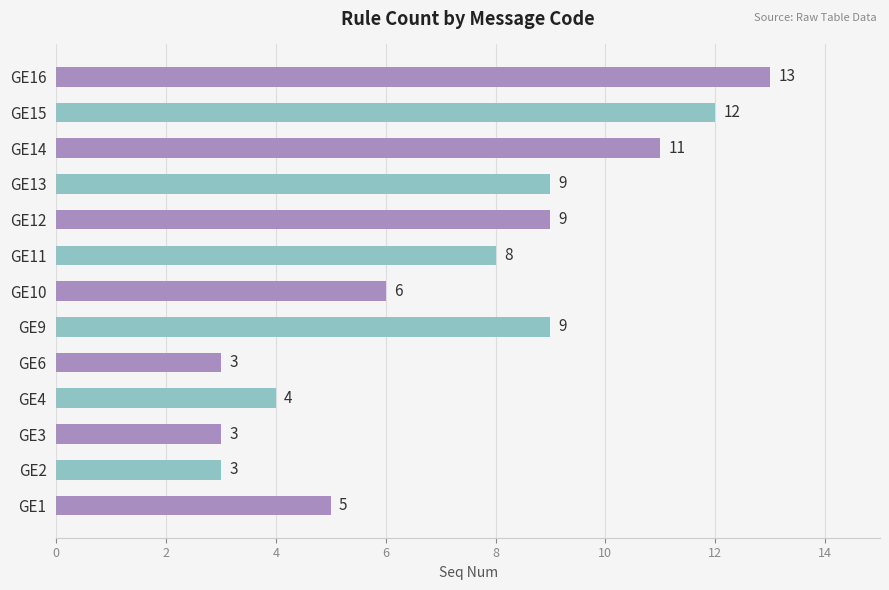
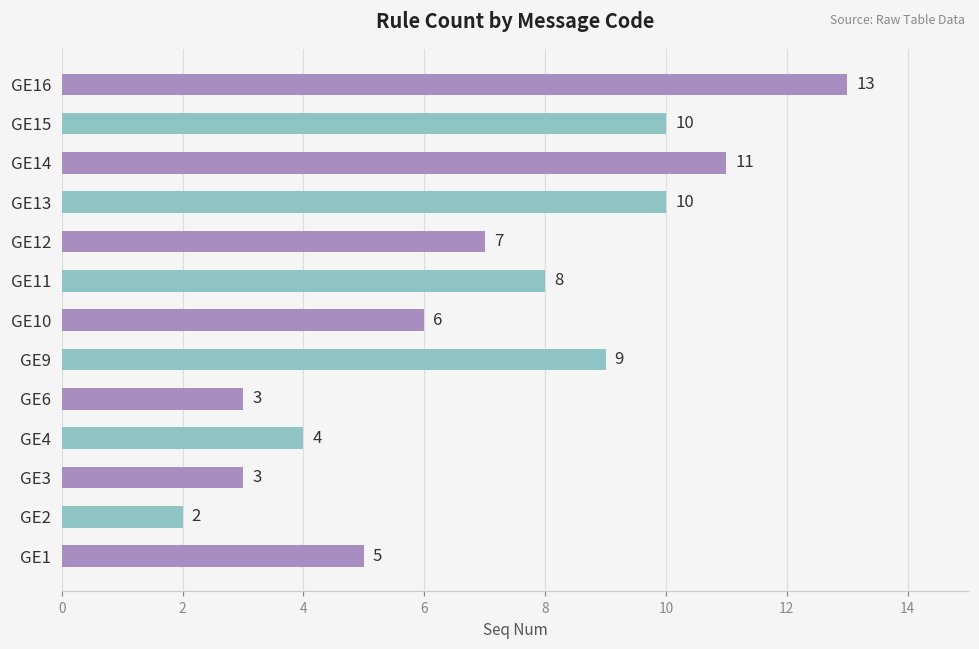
  {
    "GE16": 13,
-   "GE15": 12,
+   "GE15": 10,
    "GE14": 11,
-   "GE13": 9,
-   "GE12": 9,
+   "GE13": 10,
+   "GE12": 7,
    "GE11": 8,
    "GE10": 6,
    "GE9": 9,
    "GE6": 3,
    "GE4": 4,
    "GE3": 3,
-   "GE2": 3,
+   "GE2": 2,
    "GE1": 5
  }
